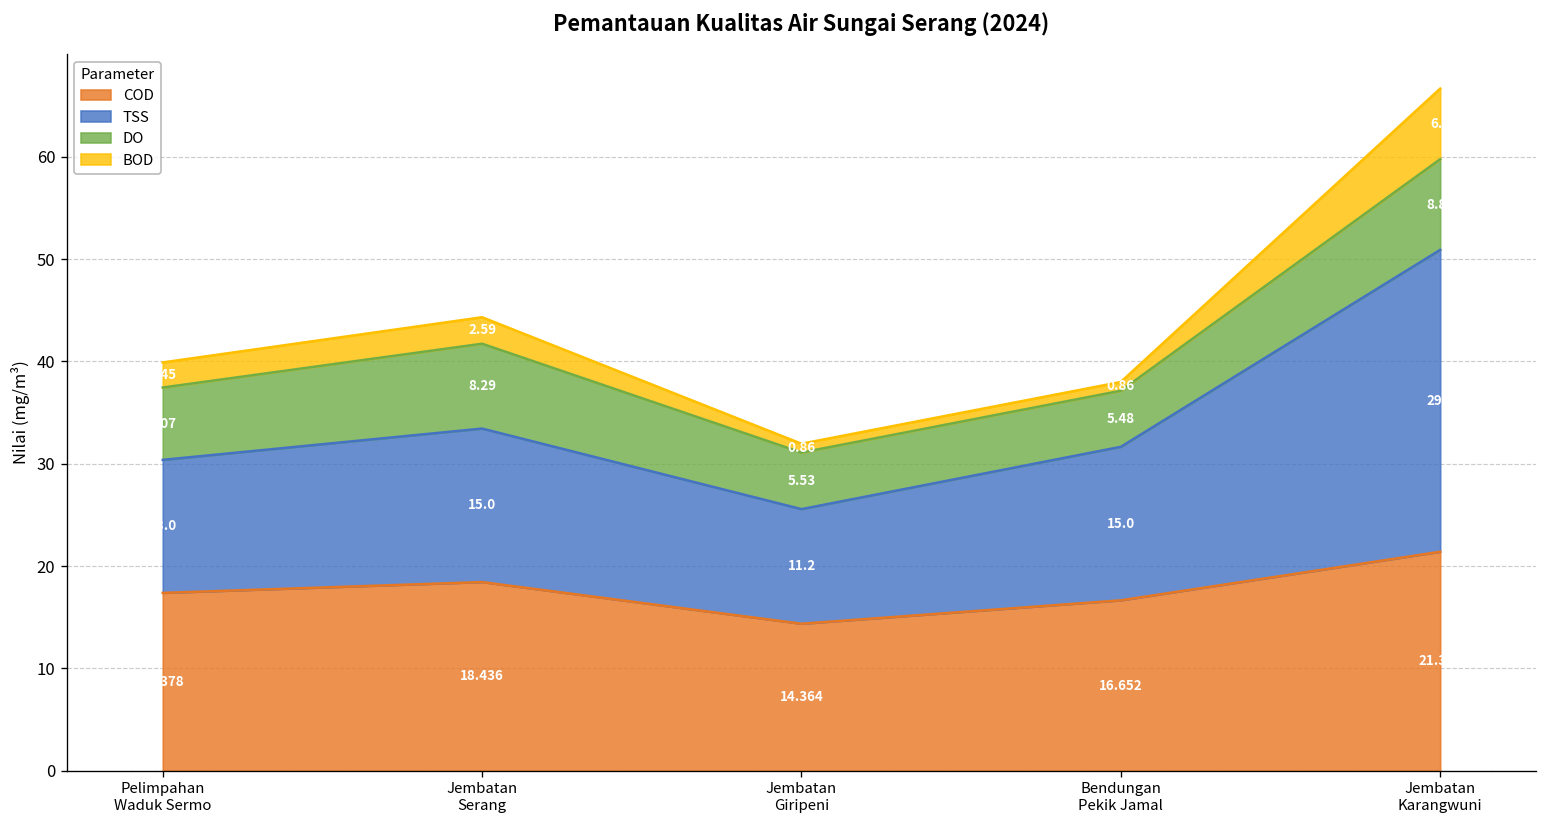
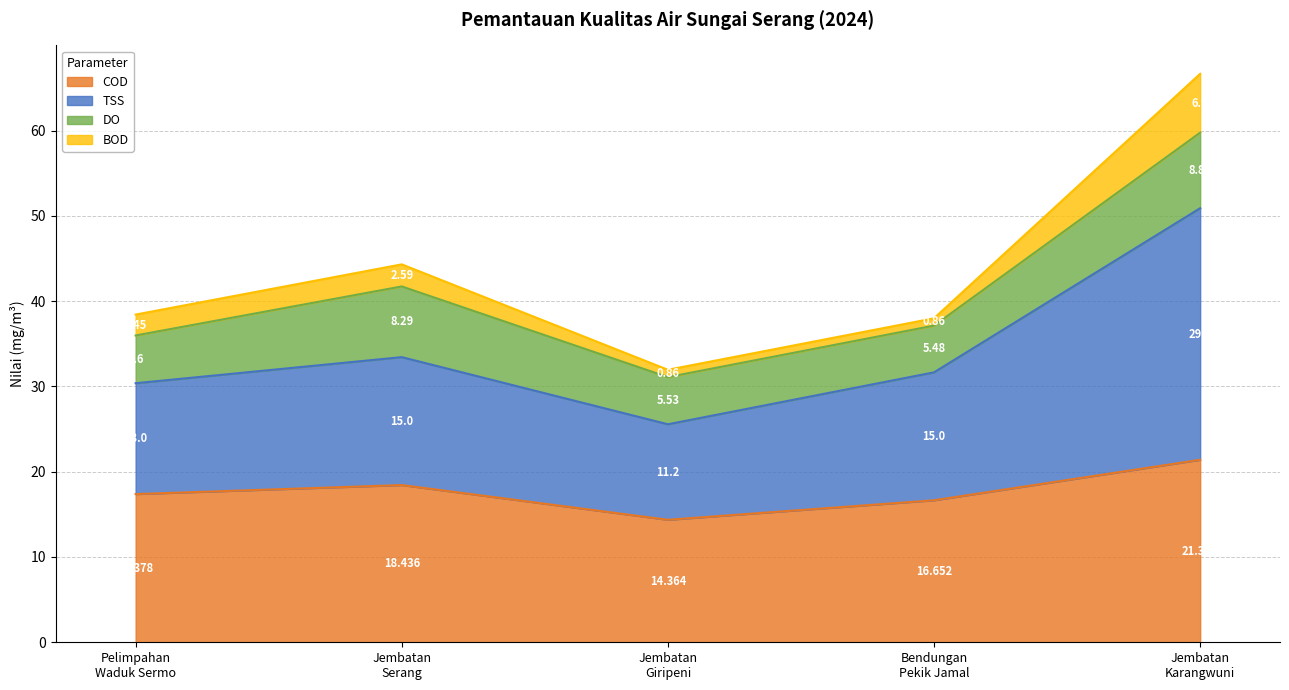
  {
    "COD": {
      "Pelimpahan Waduk Sermo": 17,
      "Jembatan Serang": 18,
      "Jembatan Giripeni": 14,
      "Bendungan Pekik Jamal": 17,
      "Jembatan Karangwuni": 21
    },
    "TSS": {
      "Pelimpahan Waduk Sermo": 13,
      "Jembatan Serang": 15,
      "Jembatan Karangwuni": 30
    },
    "DO": {
-     "Pelimpahan Waduk Sermo": 7
+     "Pelimpahan Waduk Sermo": 6
    },
    "BOD": {
      "Jembatan Serang": 2.59,
      "Jembatan Karangwuni": 6.9
    }
  }
